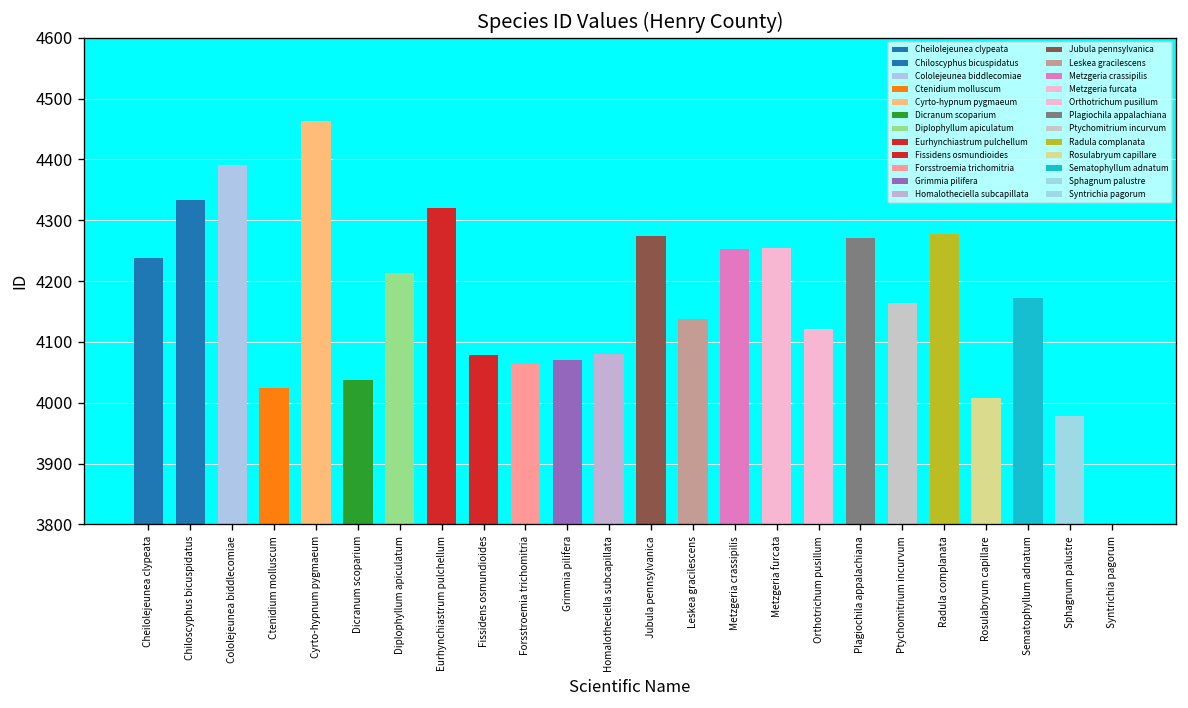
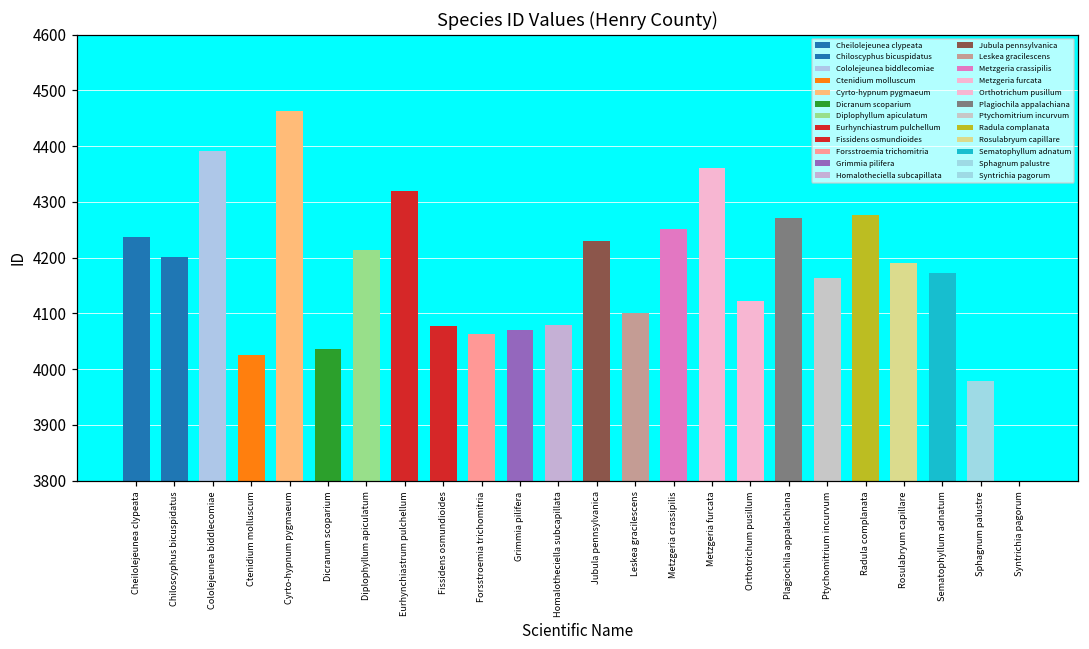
  {
    "Cheilolejeunea clypeata": 4240,
-   "Chiloscyphus bicuspidatus": 4330,
+   "Chiloscyphus bicuspidatus": 4200,
    "Cololejeunea biddlecomiae": 4390,
    "Ctenidium molluscum": 4030,
    "Cyrto-hypnum pygmaeum": 4460,
    "Dicranum scoparium": 4040,
    "Diplophyllum apiculatum": 4210,
    "Eurhynchiastrum pulchellum": 4320,
    "Fissidens osmundioides": 4080,
    "Forsstroemia trichomitria": 4060,
    "Grimmia pilifera": 4070,
    "Homalotheciella subcapillata": 4080,
-   "Jubula pennsylvanica": 4270,
-   "Leskea gracilescens": 4140,
+   "Jubula pennsylvanica": 4230,
+   "Leskea gracilescens": 4100,
    "Metzgeria crassipilis": 4250,
-   "Metzgeria furcata": 4250,
+   "Metzgeria furcata": 4360,
    "Orthotrichum pusillum": 4120,
    "Plagiochila appalachiana": 4270,
    "Ptychomitrium incurvum": 4160,
    "Radula complanata": 4280,
-   "Rosulabryum capillare": 4010,
+   "Rosulabryum capillare": 4190,
    "Sematophyllum adnatum": 4170,
    "Sphagnum palustre": 3980
  }
